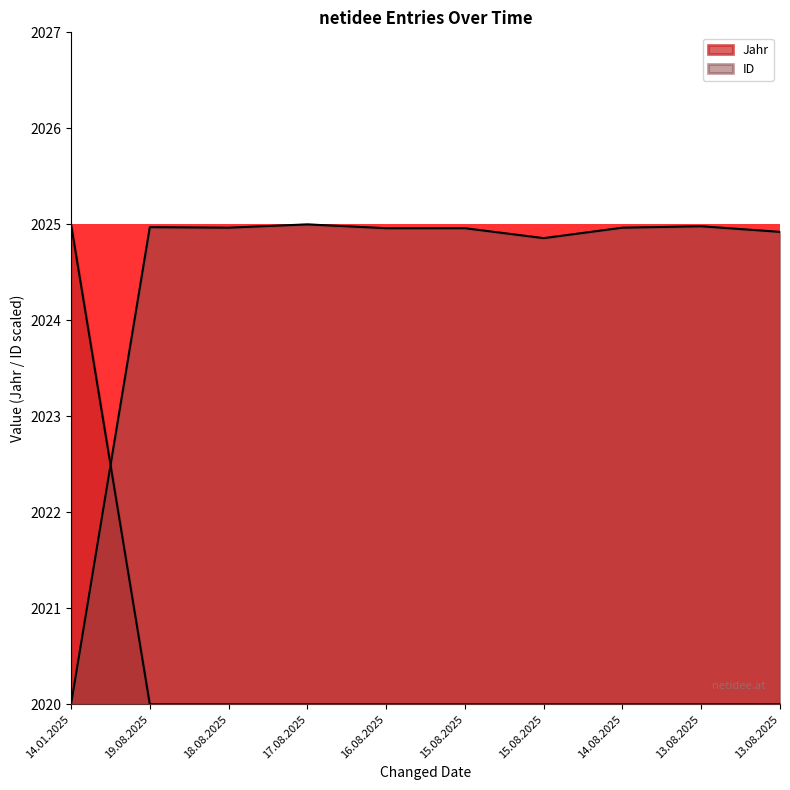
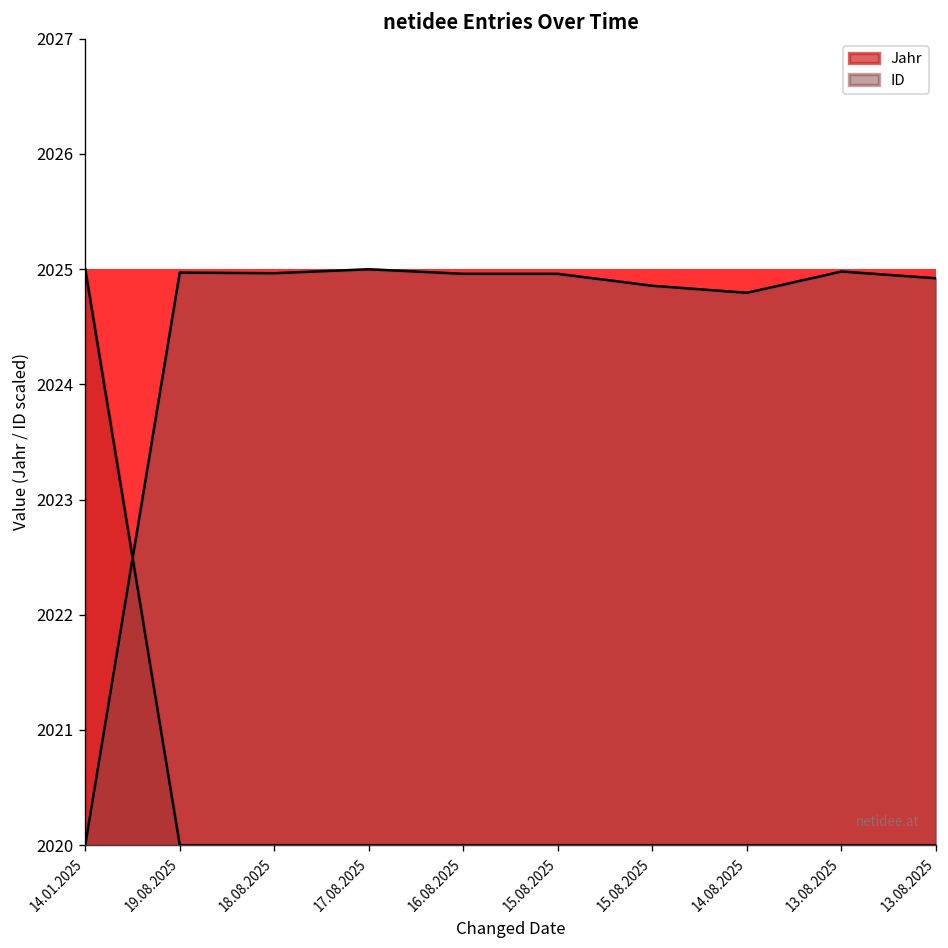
  {
    "Jahr": {
      "14.01.2025": 2025.0,
      "19.08.2025": 2020.0,
      "18.08.2025": 2020.0,
      "17.08.2025": 2020.0,
      "16.08.2025": 2020.0,
      "14.08.2025": 2020.0
    },
    "ID": {
      "14.01.2025": 2020.0,
      "19.08.2025": 2025.0,
      "18.08.2025": 2025.0,
      "17.08.2025": 2025.0,
      "16.08.2025": 2025.0,
-     "14.08.2025": 2025.0
+     "14.08.2025": 2024.8
    }
  }
